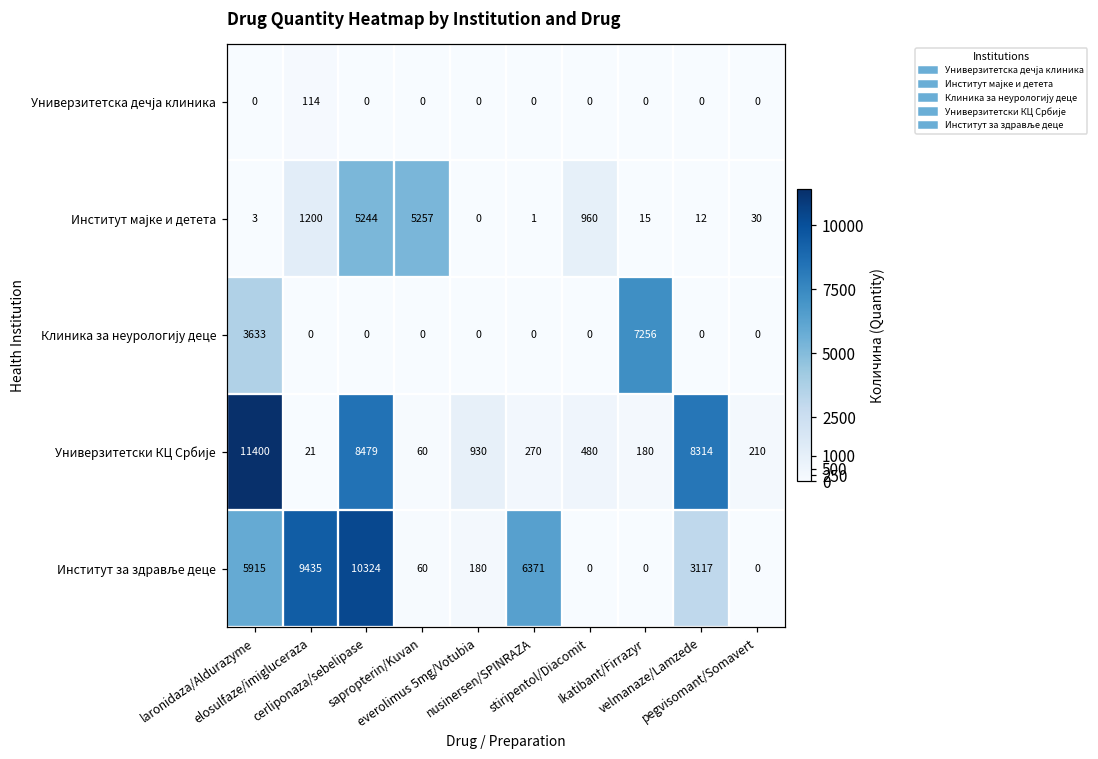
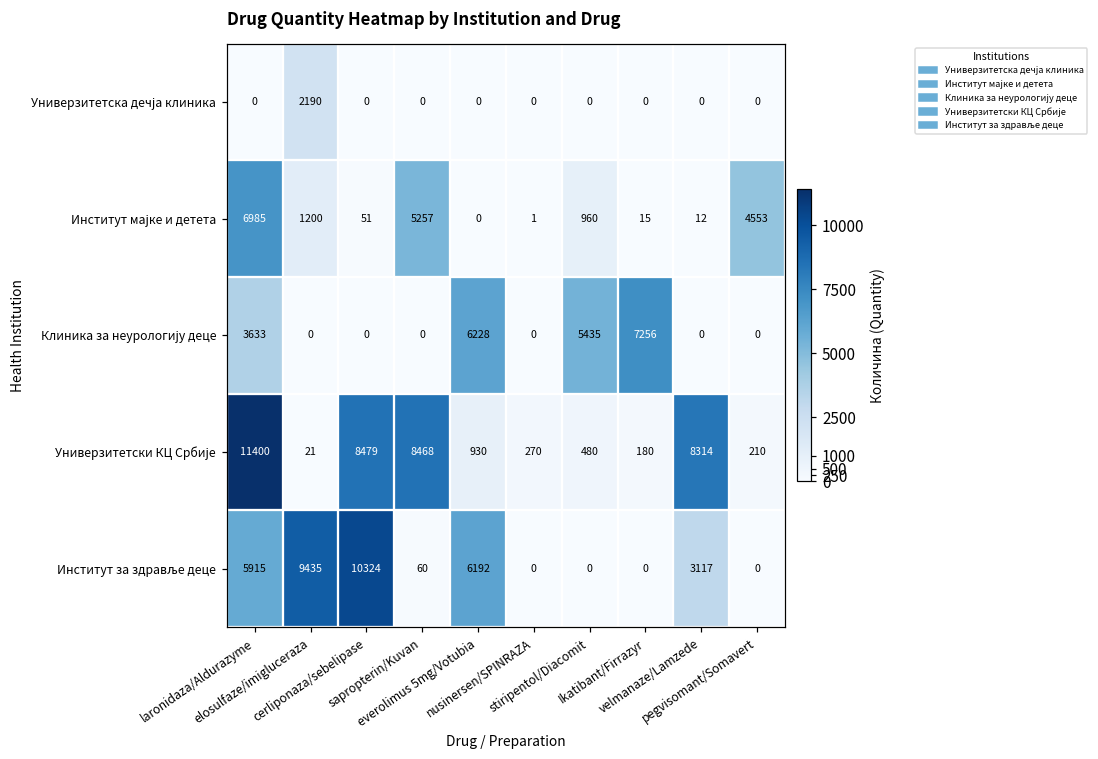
  {
    "Универзитетска дечја клиника": {
      "laronidaza/Aldurazyme": 0,
-     "elosulfaze/imigluceraza": 114,
+     "elosulfaze/imigluceraza": 2190,
      "cerliponaza/sebelipase": 0,
      "sapropterin/Kuvan": 0,
      "everolimus 5mg/Votubia": 0,
      "nusinersen/SPINRAZA": 0,
      "stiripentol/Diacomit": 0,
      "Ikatibant/Firrazyr": 0,
      "velmanaze/Lamzede": 0,
      "pegvisomant/Somavert": 0
    },
    "Институт мајке и детета": {
-     "laronidaza/Aldurazyme": 3,
+     "laronidaza/Aldurazyme": 6985,
      "elosulfaze/imigluceraza": 1200,
-     "cerliponaza/sebelipase": 5244,
+     "cerliponaza/sebelipase": 51,
      "sapropterin/Kuvan": 5257,
      "everolimus 5mg/Votubia": 0,
      "nusinersen/SPINRAZA": 1,
      "stiripentol/Diacomit": 960,
      "Ikatibant/Firrazyr": 15,
      "velmanaze/Lamzede": 12,
-     "pegvisomant/Somavert": 30
+     "pegvisomant/Somavert": 4553
    },
    "Клиника за неурологију деце": {
      "laronidaza/Aldurazyme": 3633,
      "elosulfaze/imigluceraza": 0,
      "cerliponaza/sebelipase": 0,
      "sapropterin/Kuvan": 0,
-     "everolimus 5mg/Votubia": 0,
+     "everolimus 5mg/Votubia": 6228,
      "nusinersen/SPINRAZA": 0,
-     "stiripentol/Diacomit": 0,
+     "stiripentol/Diacomit": 5435,
      "Ikatibant/Firrazyr": 7256,
      "velmanaze/Lamzede": 0,
      "pegvisomant/Somavert": 0
    },
    "Универзитетски КЦ Србије": {
      "laronidaza/Aldurazyme": 11400,
      "elosulfaze/imigluceraza": 21,
      "cerliponaza/sebelipase": 8479,
-     "sapropterin/Kuvan": 60,
+     "sapropterin/Kuvan": 8468,
      "everolimus 5mg/Votubia": 930,
      "nusinersen/SPINRAZA": 270,
      "stiripentol/Diacomit": 480,
      "Ikatibant/Firrazyr": 180,
      "velmanaze/Lamzede": 8314,
      "pegvisomant/Somavert": 210
    },
    "Институт за здравље деце": {
      "laronidaza/Aldurazyme": 5915,
      "elosulfaze/imigluceraza": 9435,
      "cerliponaza/sebelipase": 10324,
      "sapropterin/Kuvan": 60,
-     "everolimus 5mg/Votubia": 180,
-     "nusinersen/SPINRAZA": 6371,
+     "everolimus 5mg/Votubia": 6192,
+     "nusinersen/SPINRAZA": 0,
      "stiripentol/Diacomit": 0,
      "Ikatibant/Firrazyr": 0,
      "velmanaze/Lamzede": 3117,
      "pegvisomant/Somavert": 0
    }
  }
